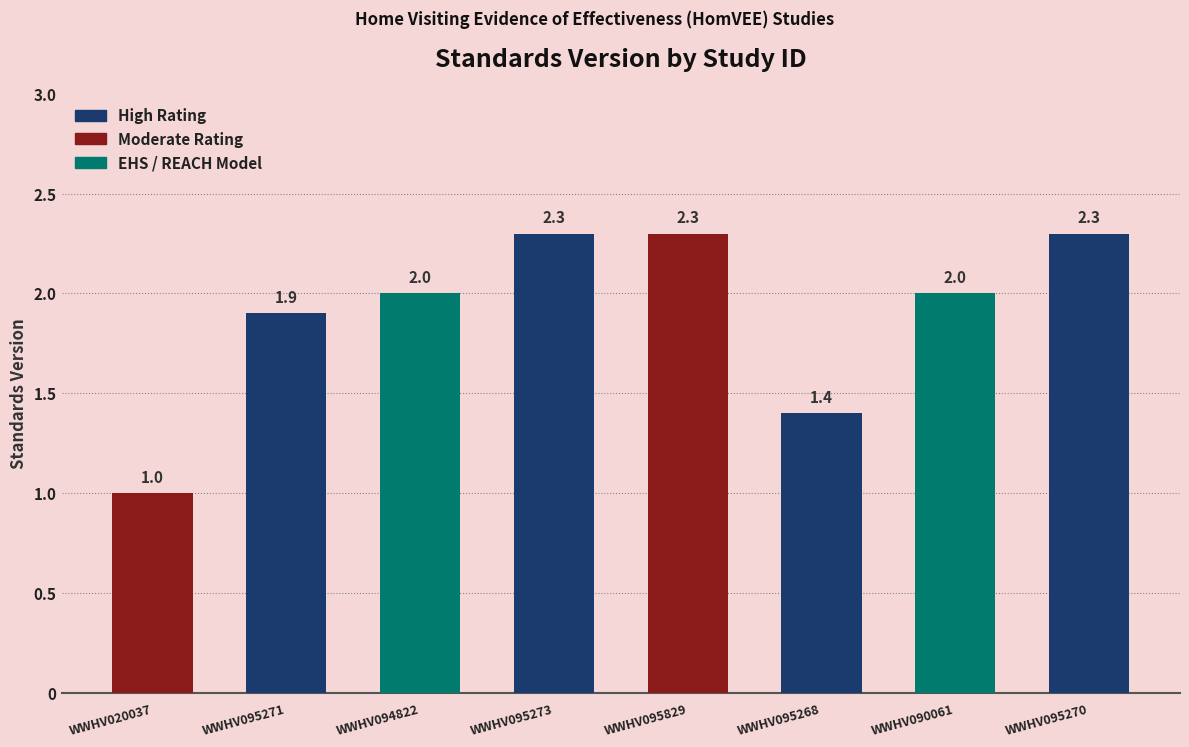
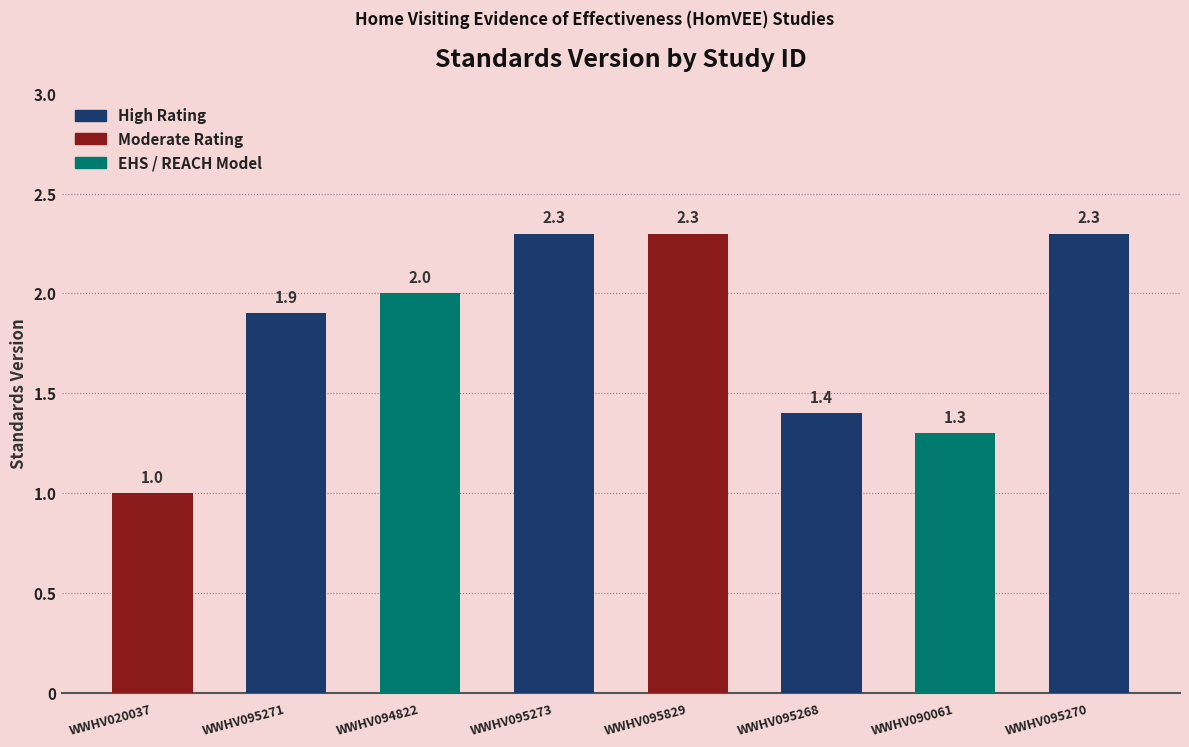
  {
    "WWHV020037": 1.0,
    "WWHV095271": 1.9,
    "WWHV094822": 2.0,
    "WWHV095273": 2.3,
    "WWHV095829": 2.3,
    "WWHV095268": 1.4,
-   "WWHV090061": 2.0,
+   "WWHV090061": 1.3,
    "WWHV095270": 2.3
  }
